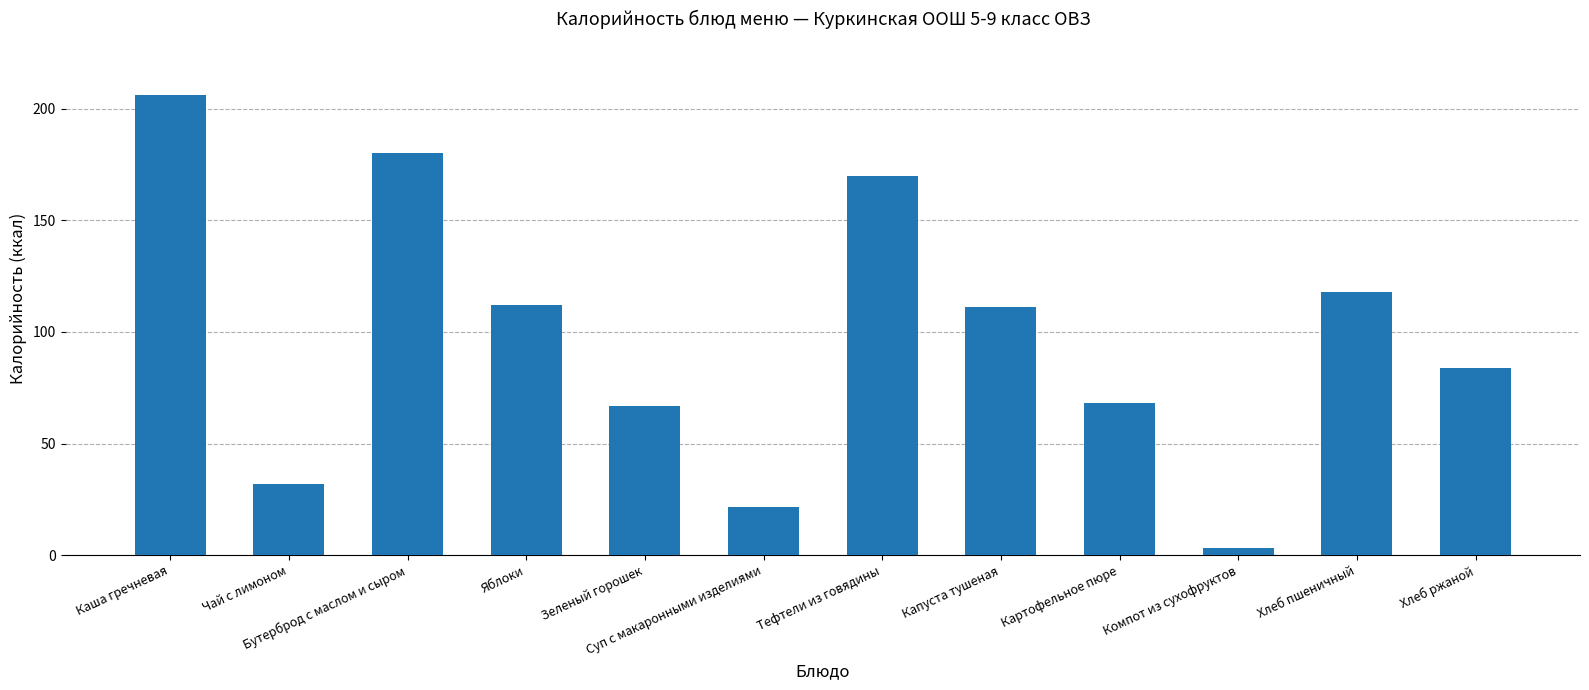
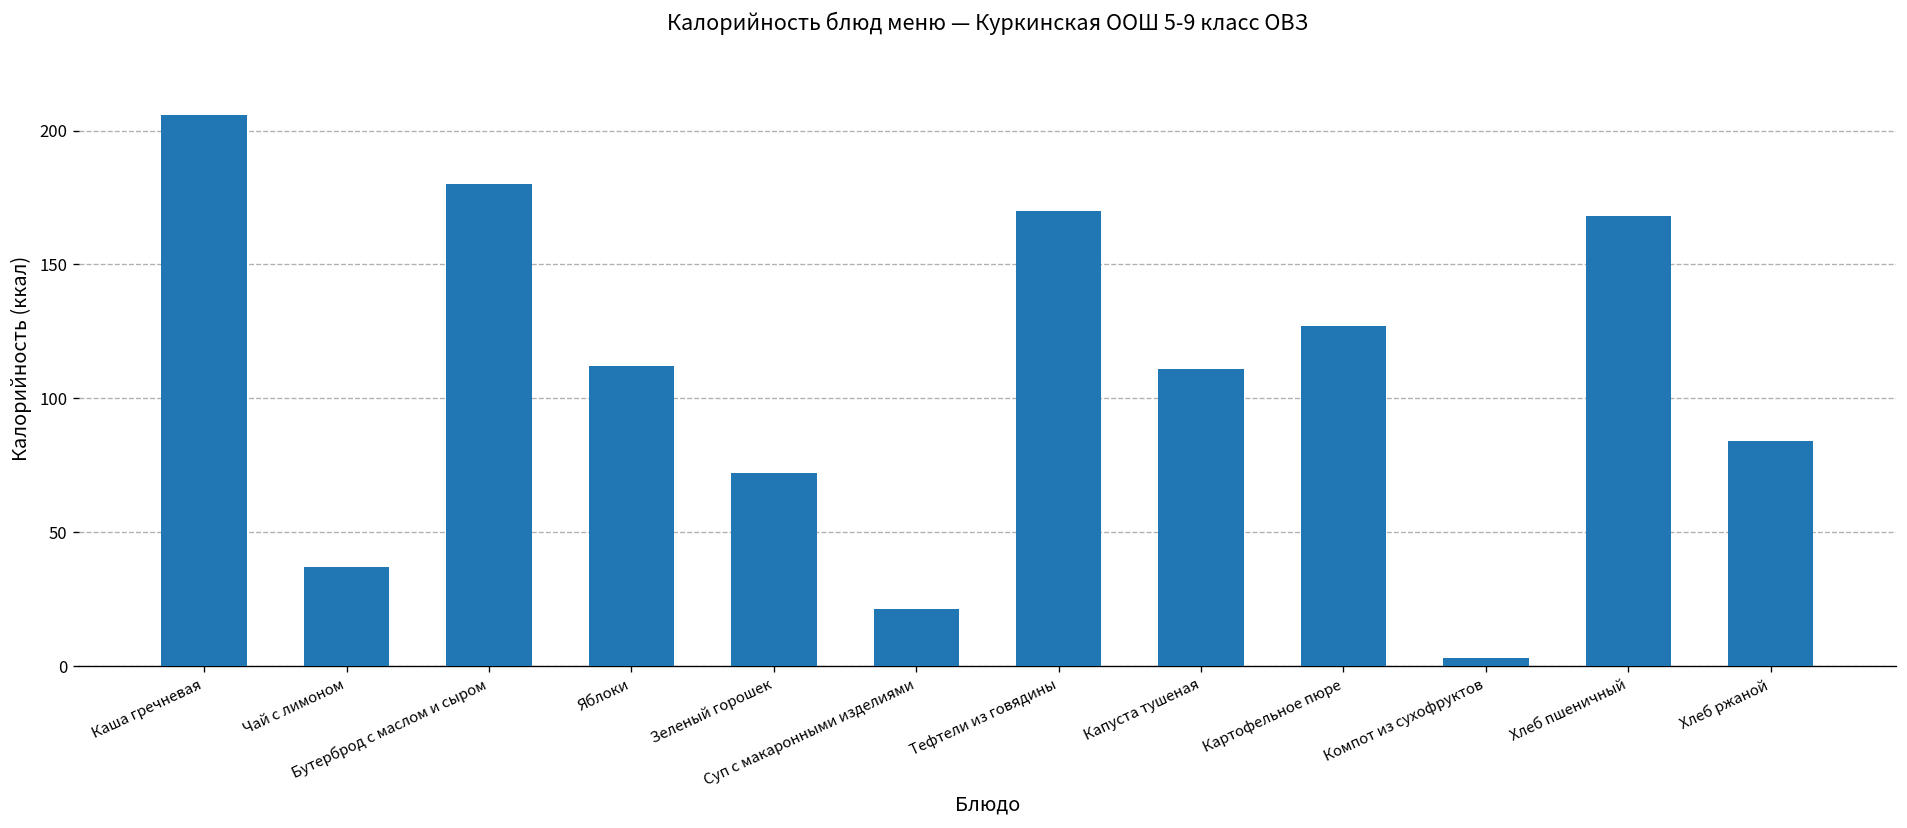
  {
    "Каша гречневая": 206,
-   "Чай с лимоном": 32,
+   "Чай с лимоном": 37,
    "Бутерброд с маслом и сыром": 180,
    "Яблоки": 112,
-   "Зеленый горошек": 67,
+   "Зеленый горошек": 72,
    "Суп с макаронными изделиями": 21,
    "Тефтели из говядины": 170,
    "Капуста тушеная": 111,
-   "Картофельное пюре": 68,
+   "Картофельное пюре": 127,
    "Компот из сухофруктов": 3,
-   "Хлеб пшеничный": 118,
+   "Хлеб пшеничный": 168,
    "Хлеб ржаной": 84
  }
